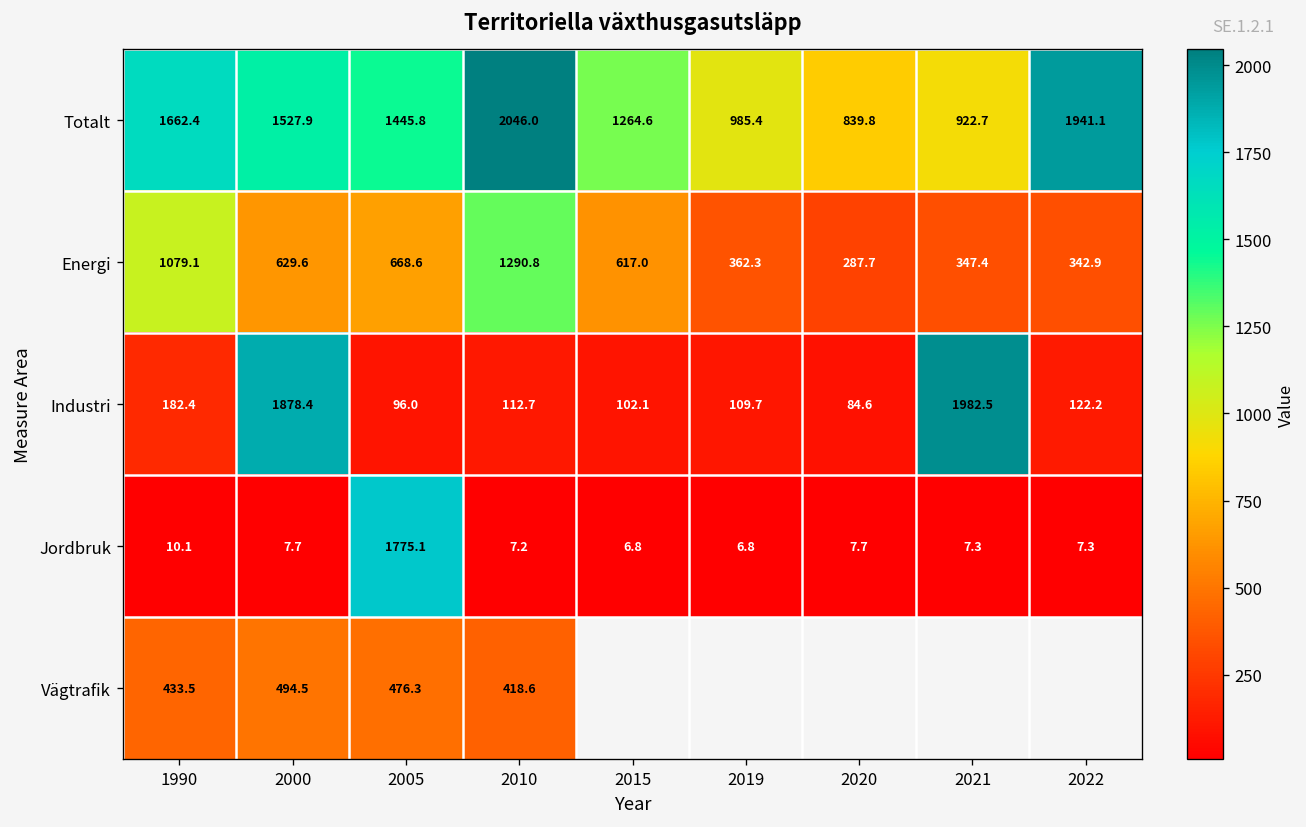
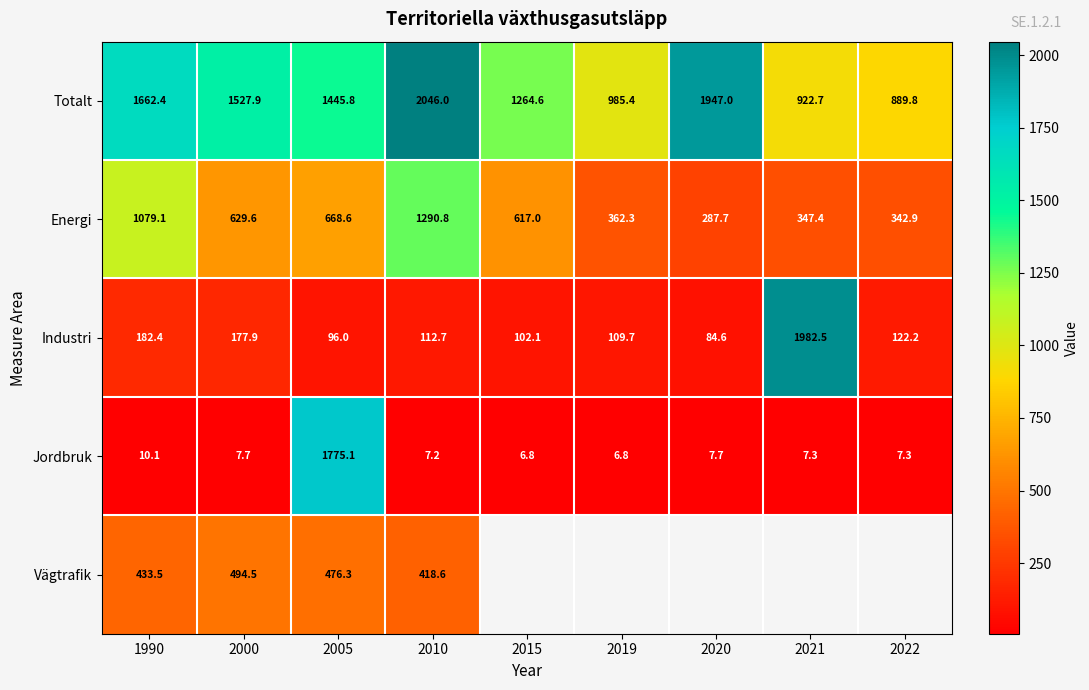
  {
    "Totalt": {
      "1990": 1662.4,
      "2000": 1527.9,
      "2005": 1445.8,
      "2010": 2046.0,
      "2015": 1264.6,
      "2019": 985.4,
-     "2020": 839.8,
+     "2020": 1947.0,
      "2021": 922.7,
-     "2022": 1941.1
+     "2022": 889.8
    },
    "Energi": {
      "1990": 1079.1,
      "2000": 629.6,
      "2005": 668.6,
      "2010": 1290.8,
      "2015": 617.0,
      "2019": 362.3,
      "2020": 287.7,
      "2021": 347.4,
      "2022": 342.9
    },
    "Industri": {
      "1990": 182.4,
-     "2000": 1878.4,
+     "2000": 177.9,
      "2005": 96.0,
      "2010": 112.7,
      "2015": 102.1,
      "2019": 109.7,
      "2020": 84.6,
      "2021": 1982.5,
      "2022": 122.2
    },
    "Jordbruk": {
      "1990": 10.1,
      "2000": 7.7,
      "2005": 1775.1,
      "2010": 7.2,
      "2015": 6.8,
      "2019": 6.8,
      "2020": 7.7,
      "2021": 7.3,
      "2022": 7.3
    },
    "Vägtrafik": {
      "1990": 433.5,
      "2000": 494.5,
      "2005": 476.3,
      "2010": 418.6
    }
  }
